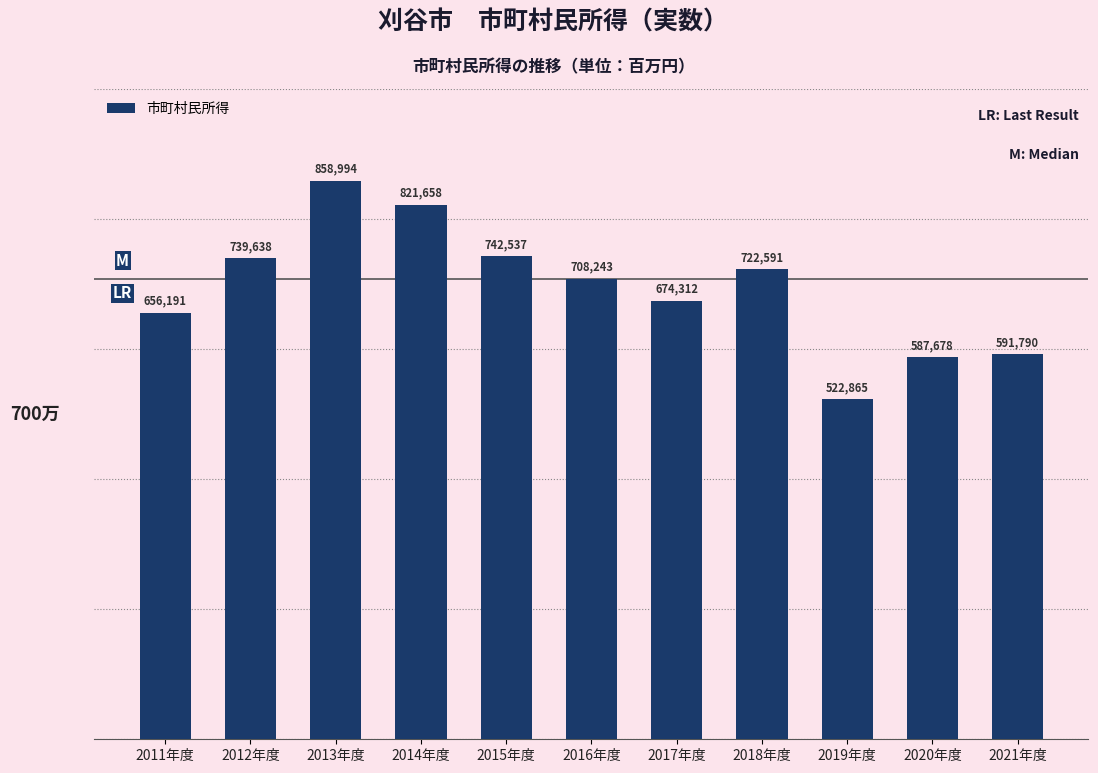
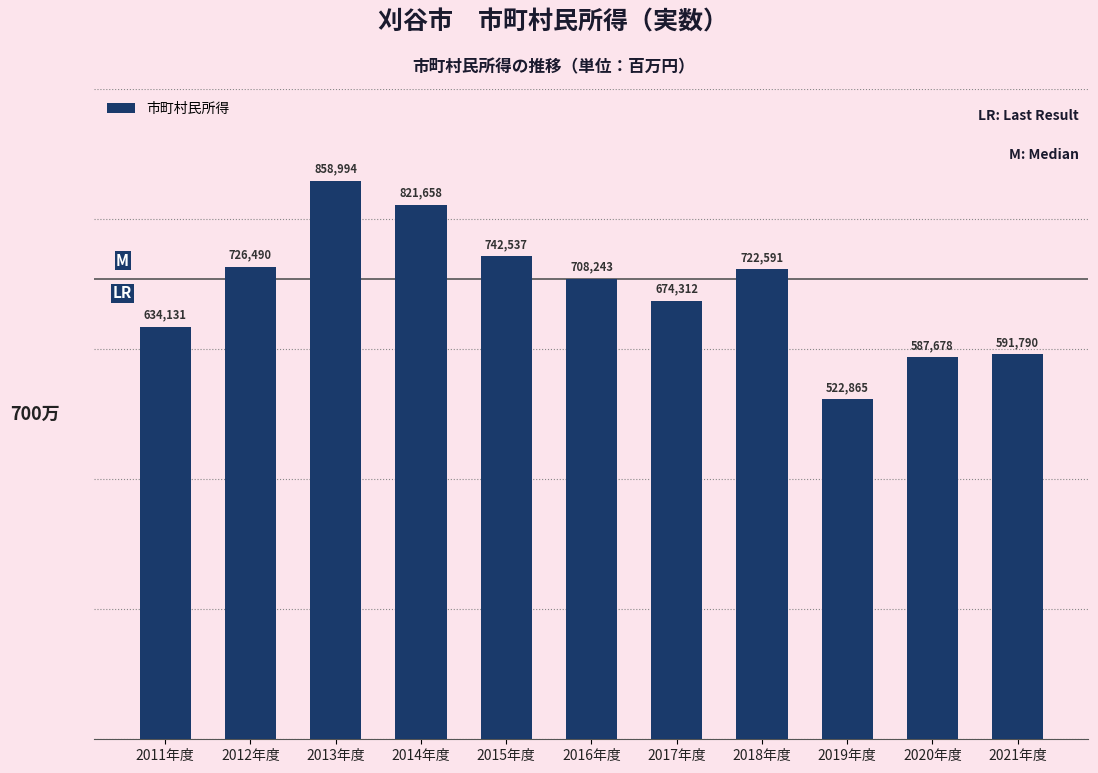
  {
-   "2011年度": "656,191",
-   "2012年度": "739,638",
+   "2011年度": "634,131",
+   "2012年度": "726,490",
    "2013年度": "858,994",
    "2014年度": "821,658",
    "2015年度": "742,537",
    "2016年度": "708,243",
    "2017年度": "674,312",
    "2018年度": "722,591",
    "2019年度": "522,865",
    "2020年度": "587,678",
    "2021年度": "591,790"
  }
